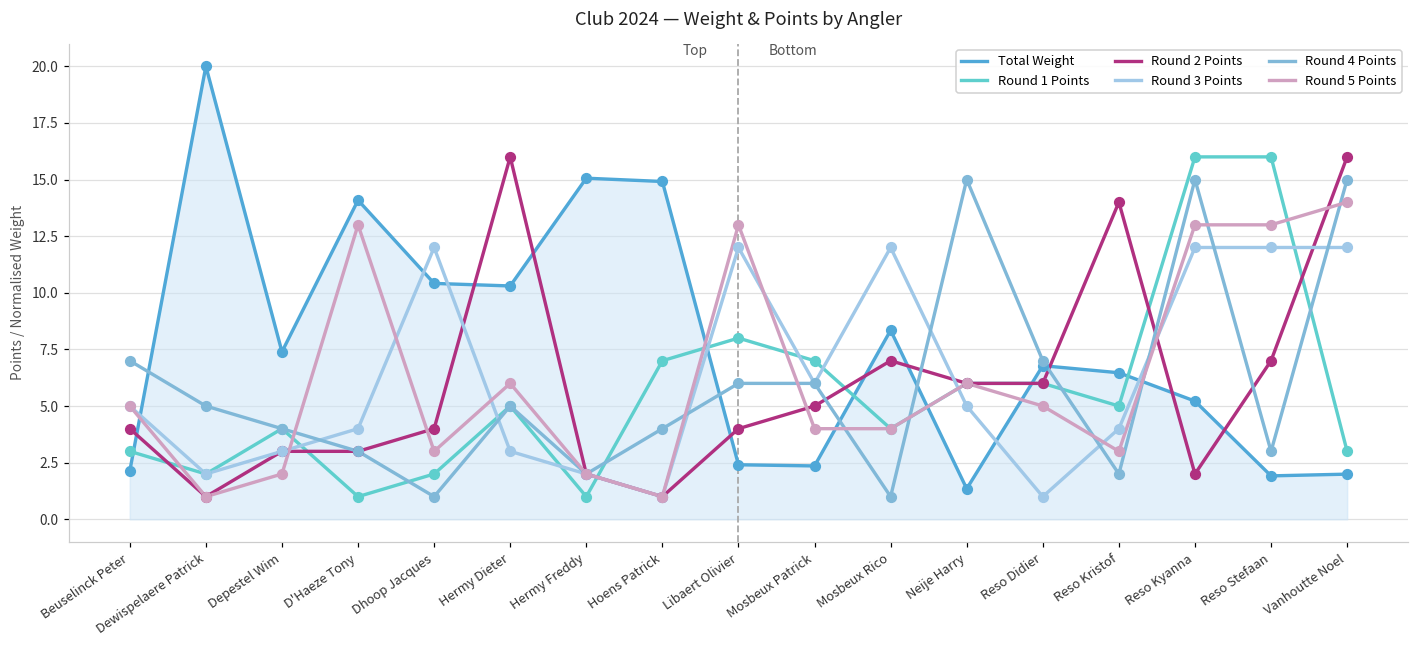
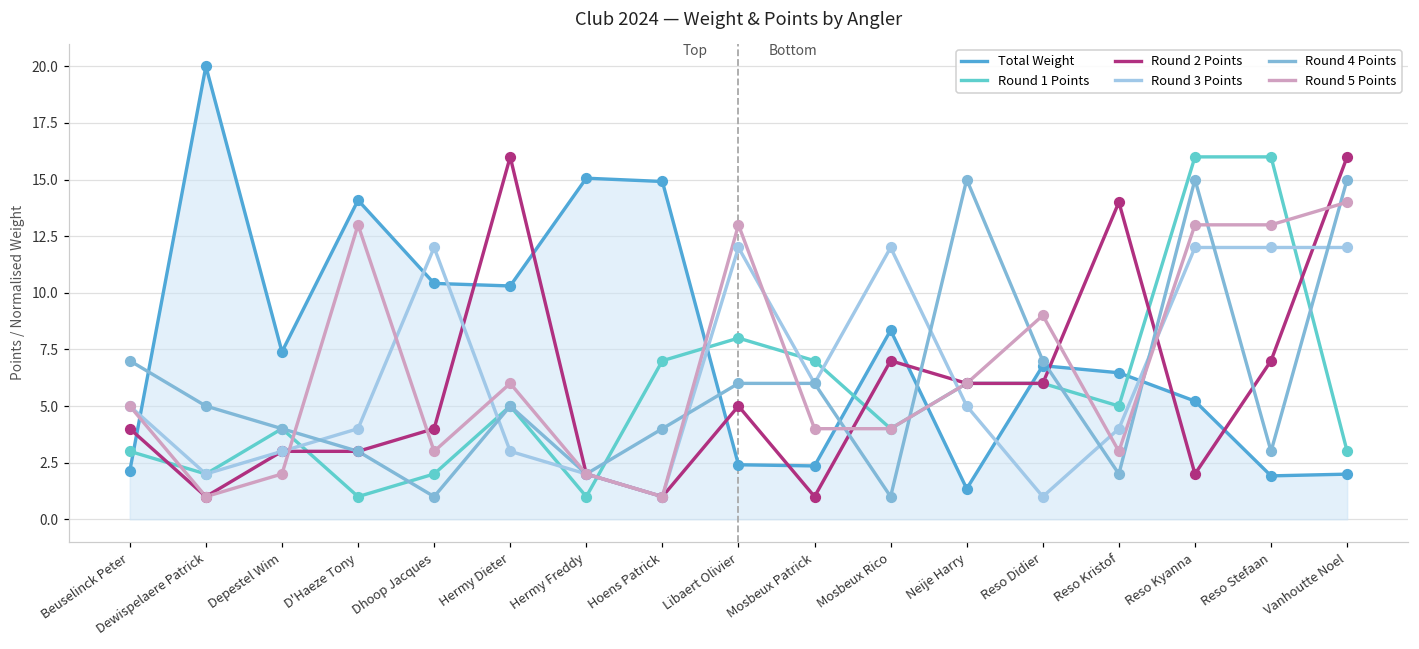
  {
    "Round 2 Points": {
      "Beuselinck Peter": 4,
      "Dhoop Jacques": 4,
      "Hermy Dieter": 16,
-     "Libaert Olivier": 4,
-     "Mosbeux Patrick": 5,
+     "Libaert Olivier": 5,
+     "Mosbeux Patrick": 1,
      "Mosbeux Rico": 7,
      "Reso Kristof": 14,
      "Reso Kyanna": 2,
      "Reso Stefaan": 7,
      "Vanhoutte Noel": 16
    },
    "Round 5 Points": {
      "Depestel Wim": 2,
      "D'Haeze Tony": 13,
      "Dhoop Jacques": 3,
      "Hermy Dieter": 6,
      "Libaert Olivier": 13,
      "Mosbeux Patrick": 4,
-     "Reso Didier": 5,
+     "Reso Didier": 9,
      "Reso Kristof": 3,
      "Reso Kyanna": 13,
      "Reso Stefaan": 13,
      "Vanhoutte Noel": 14
    }
  }
